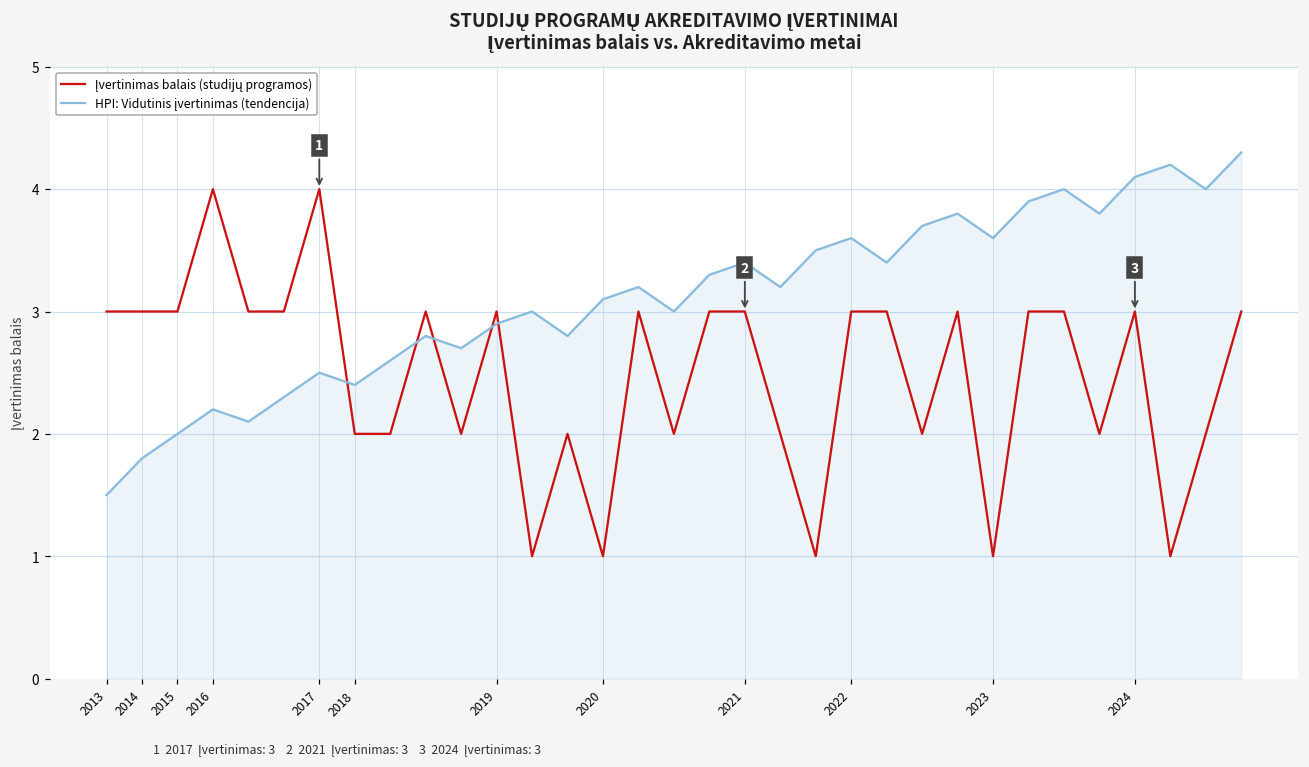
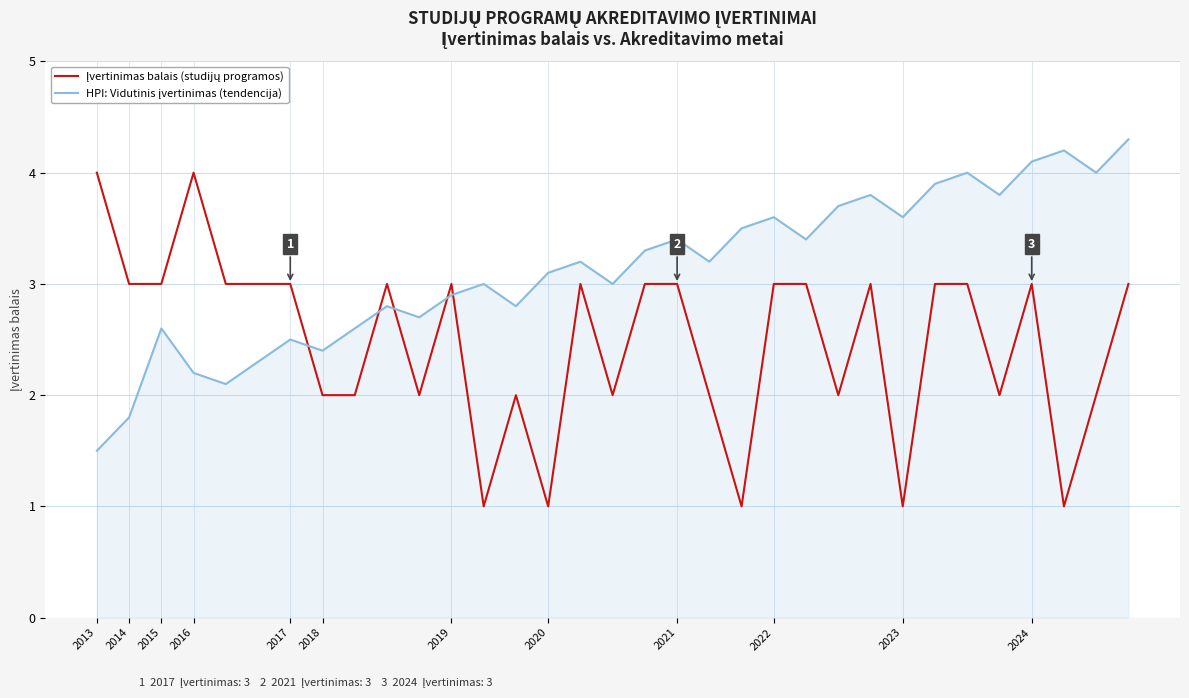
  {
    "Įvertinimas balais (studijų programos)": {
-     "2013": 3,
+     "2013": 4,
      "2014": 3,
      "2015": 3,
-     "2017": 4
+     "2017": 3
    },
    "HPI: Vidutinis įvertinimas (tendencija)": {
      "2013": 1.5,
      "2014": 1.8,
-     "2015": 2.0,
+     "2015": 2.6,
      "2017": 2.5
    }
  }
